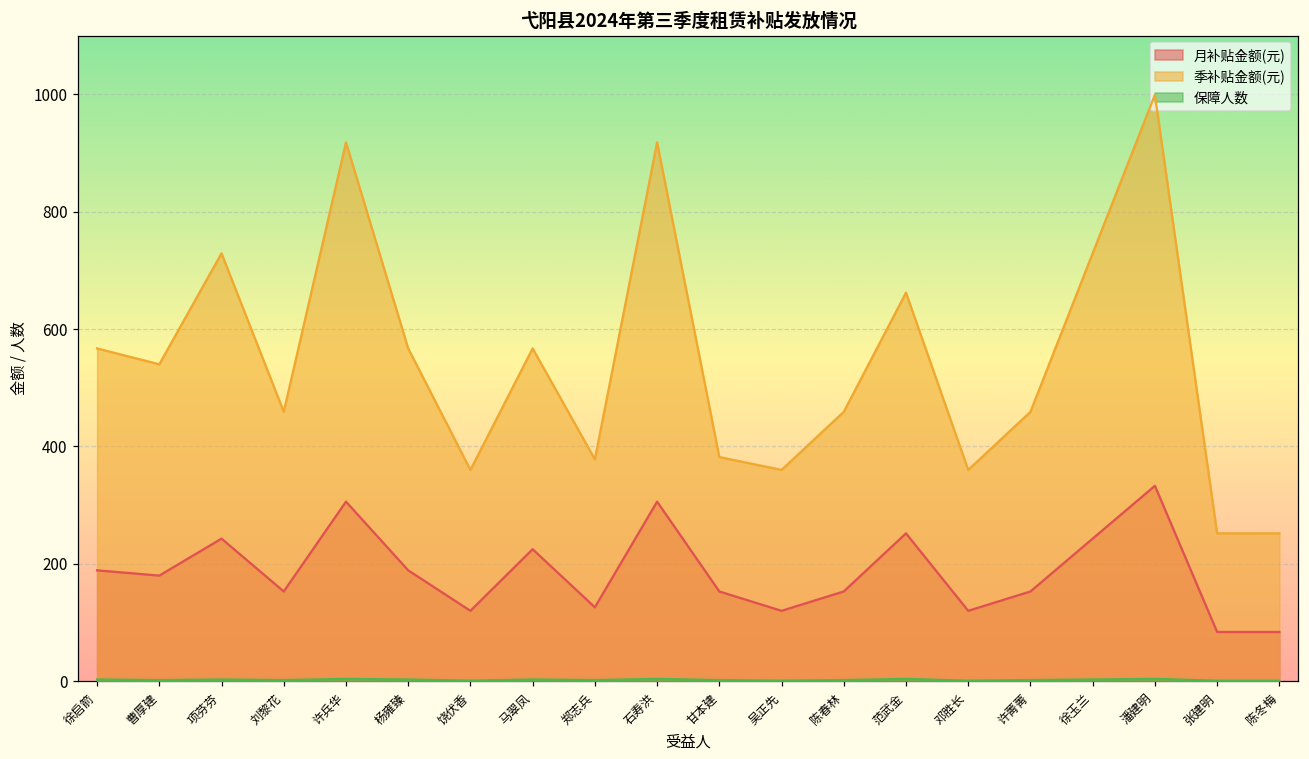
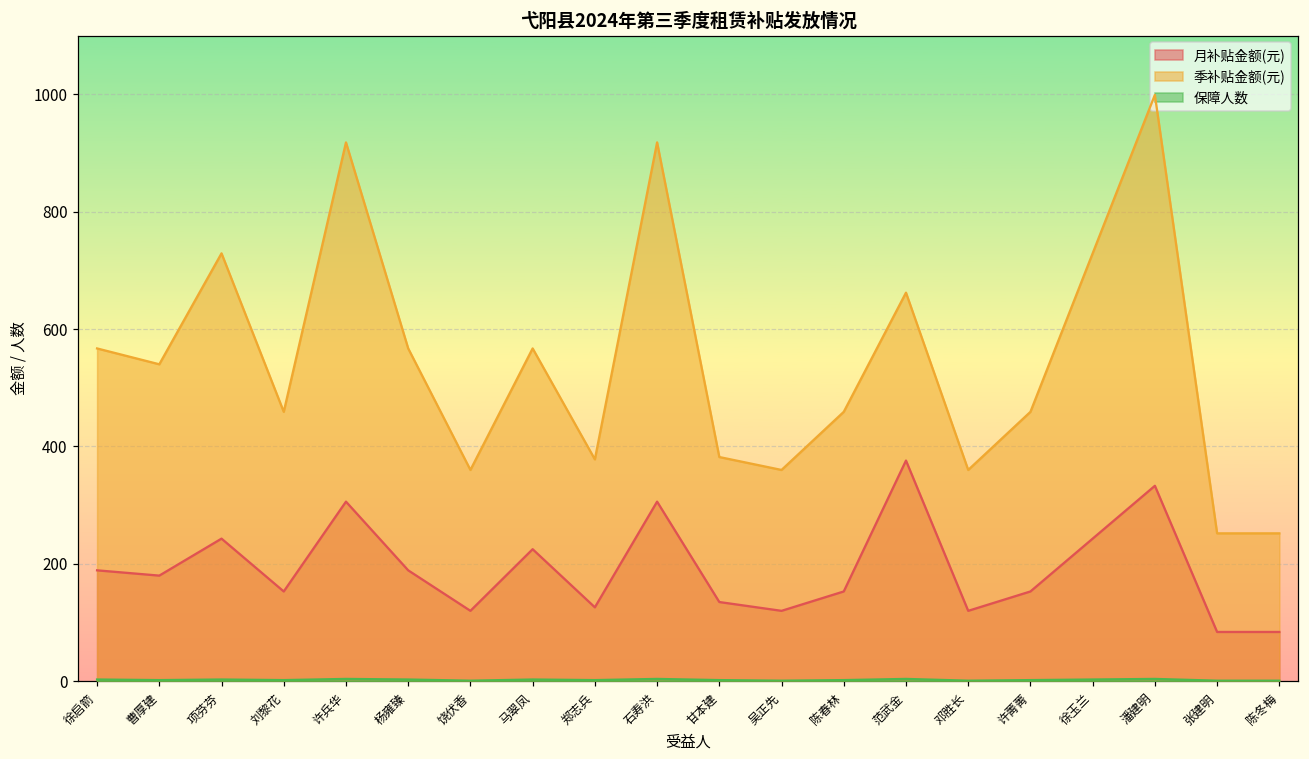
  {
    "月补贴金额(元)": {
      "徐启箭": 190,
      "曹厚建": 180,
      "项芬芬": 240,
      "刘黎花": 150,
      "许兵华": 310,
      "杨雍臻": 190,
      "饶伏香": 120,
      "马翠凤": 230,
      "郑志兵": 130,
      "石寿洪": 310,
-     "甘本建": 150,
+     "甘本建": 140,
      "吴正先": 120,
      "陈春林": 150,
-     "范武金": 250,
+     "范武金": 380,
      "邓胜长": 120,
      "许菁菁": 150,
      "徐玉兰": 240,
      "潘建明": 330,
      "张建明": 80,
      "陈冬梅": 80
    },
    "季补贴金额(元)": {
      "徐启箭": 570,
      "曹厚建": 540,
      "项芬芬": 730,
      "刘黎花": 460,
      "许兵华": 920,
      "杨雍臻": 570,
      "饶伏香": 360,
      "马翠凤": 570,
      "郑志兵": 380,
      "石寿洪": 920,
      "甘本建": 380,
      "吴正先": 360,
      "陈春林": 460,
      "范武金": 660,
      "邓胜长": 360,
      "许菁菁": 460,
      "徐玉兰": 730,
      "张建明": 250,
      "陈冬梅": 250
    },
    "保障人数": {
      "徐启箭": 0,
      "曹厚建": 0,
      "项芬芬": 0,
      "刘黎花": 0,
      "许兵华": 0,
      "杨雍臻": 0,
      "饶伏香": 0,
      "马翠凤": 0,
      "郑志兵": 0,
      "石寿洪": 0,
      "甘本建": 0,
      "吴正先": 0,
      "陈春林": 0,
      "范武金": 0,
      "邓胜长": 0,
      "许菁菁": 0,
      "徐玉兰": 0,
      "潘建明": 0,
      "张建明": 0,
      "陈冬梅": 0
    }
  }
